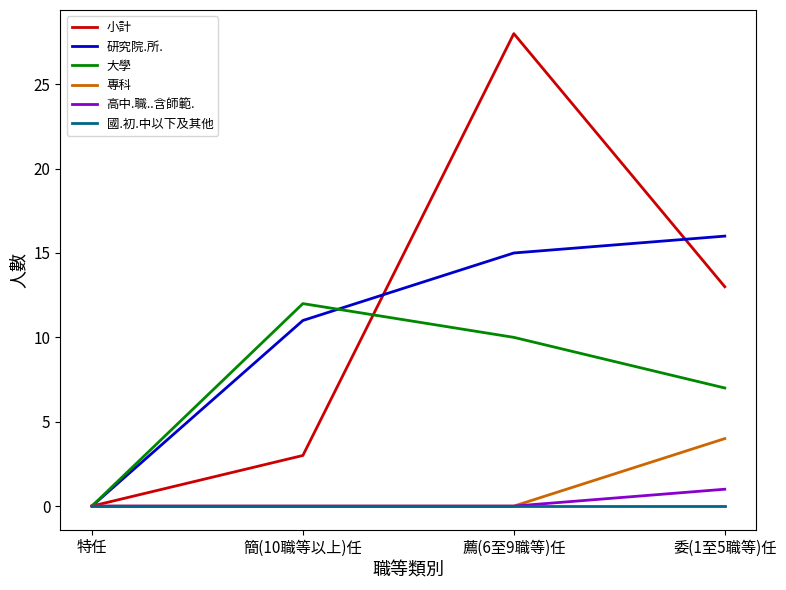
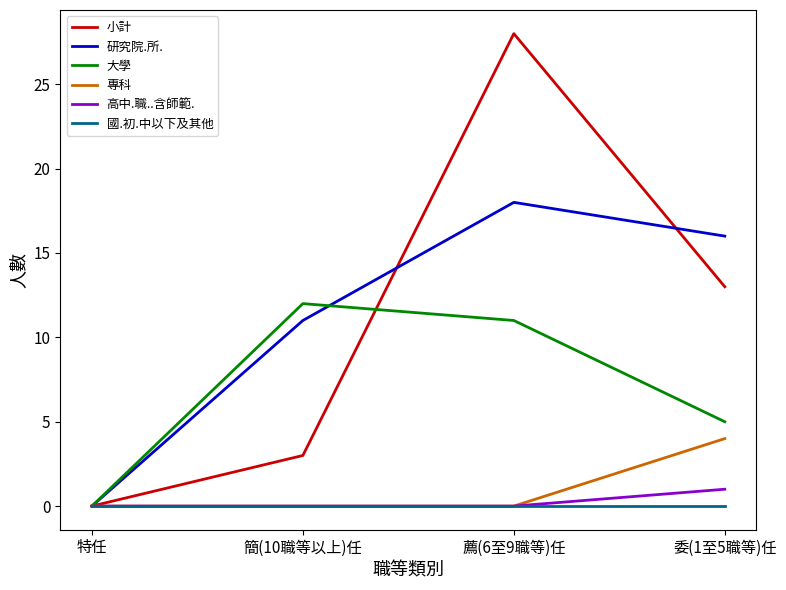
  {
    "小計": {
      "簡(10職等以上)任": 3,
      "薦(6至9職等)任": 28,
      "委(1至5職等)任": 13
    },
    "研究院.所.": {
      "簡(10職等以上)任": 11,
-     "薦(6至9職等)任": 15,
+     "薦(6至9職等)任": 18,
      "委(1至5職等)任": 16
    },
    "大學": {
      "簡(10職等以上)任": 12,
-     "薦(6至9職等)任": 10,
-     "委(1至5職等)任": 7
+     "薦(6至9職等)任": 11,
+     "委(1至5職等)任": 5
    },
    "專科": {
      "委(1至5職等)任": 4
    },
    "高中.職..含師範.": {
      "委(1至5職等)任": 1
    },
    "國.初.中以下及其他": {
      "委(1至5職等)任": 0
    }
  }
